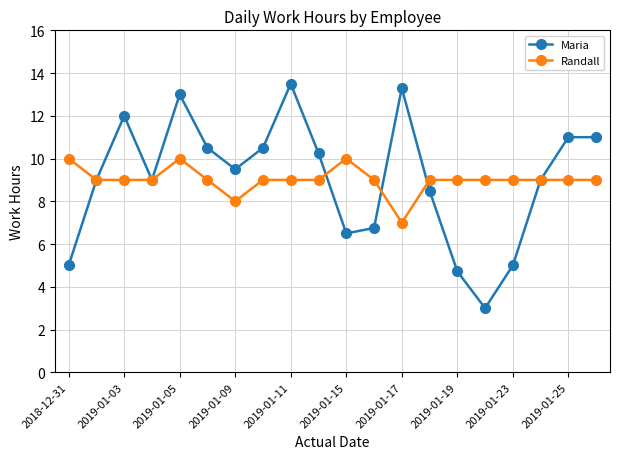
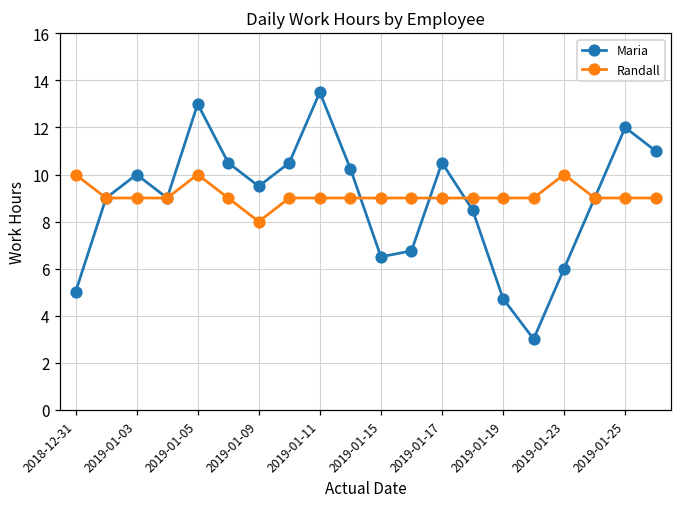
  {
    "Maria": {
      "2018-12-31": 5.0,
-     "2019-01-03": 12,
+     "2019-01-03": 10,
      "2019-01-05": 13.0,
      "2019-01-09": 9.5,
      "2019-01-11": 13.5,
      "2019-01-15": 6.5,
-     "2019-01-17": 13.3,
+     "2019-01-17": 10.5,
      "2019-01-19": 4.7,
-     "2019-01-23": 5,
-     "2019-01-25": 11
+     "2019-01-23": 6,
+     "2019-01-25": 12
    },
    "Randall": {
      "2018-12-31": 10,
      "2019-01-03": 9,
      "2019-01-05": 10,
      "2019-01-09": 8,
      "2019-01-11": 9,
-     "2019-01-15": 10,
-     "2019-01-17": 7,
+     "2019-01-15": 9,
+     "2019-01-17": 9,
      "2019-01-19": 9,
-     "2019-01-23": 9,
+     "2019-01-23": 10,
      "2019-01-25": 9
    }
  }
